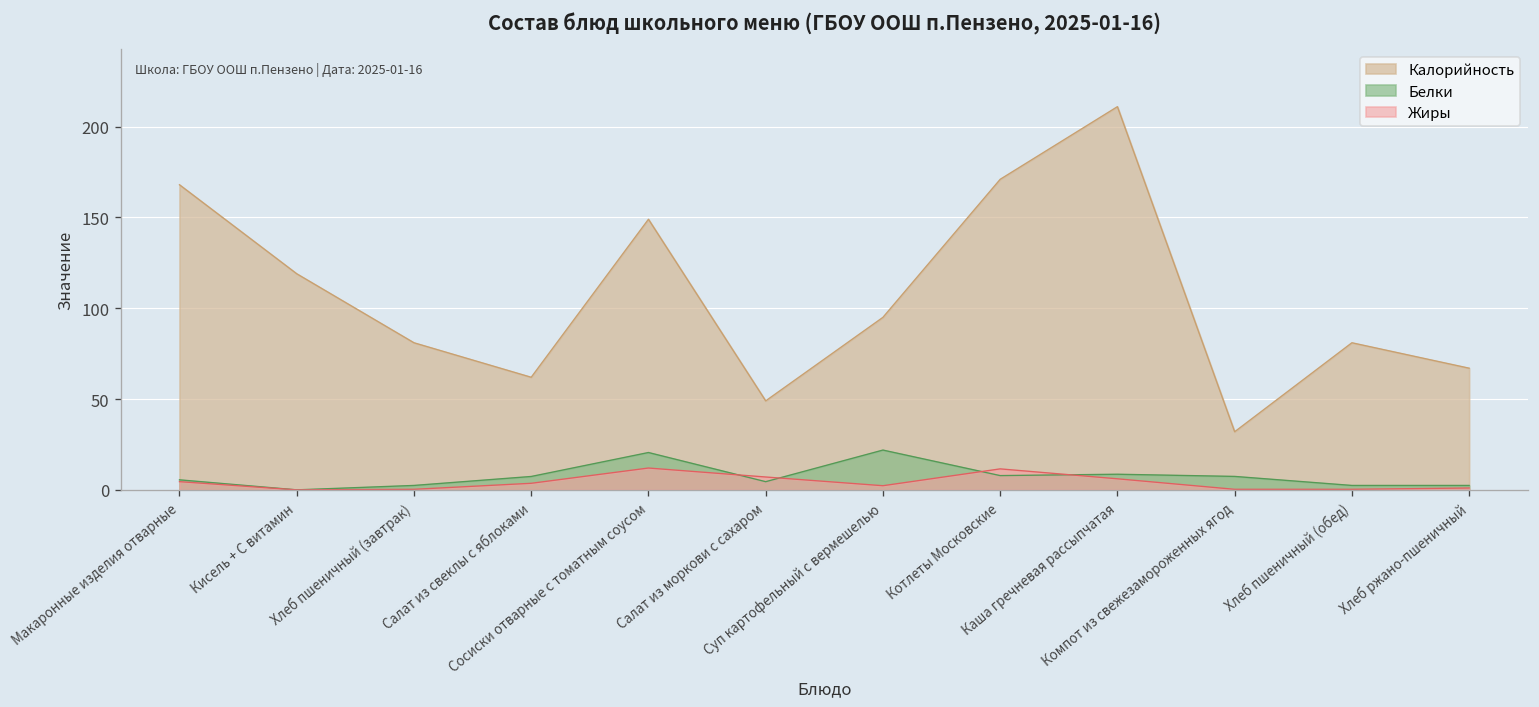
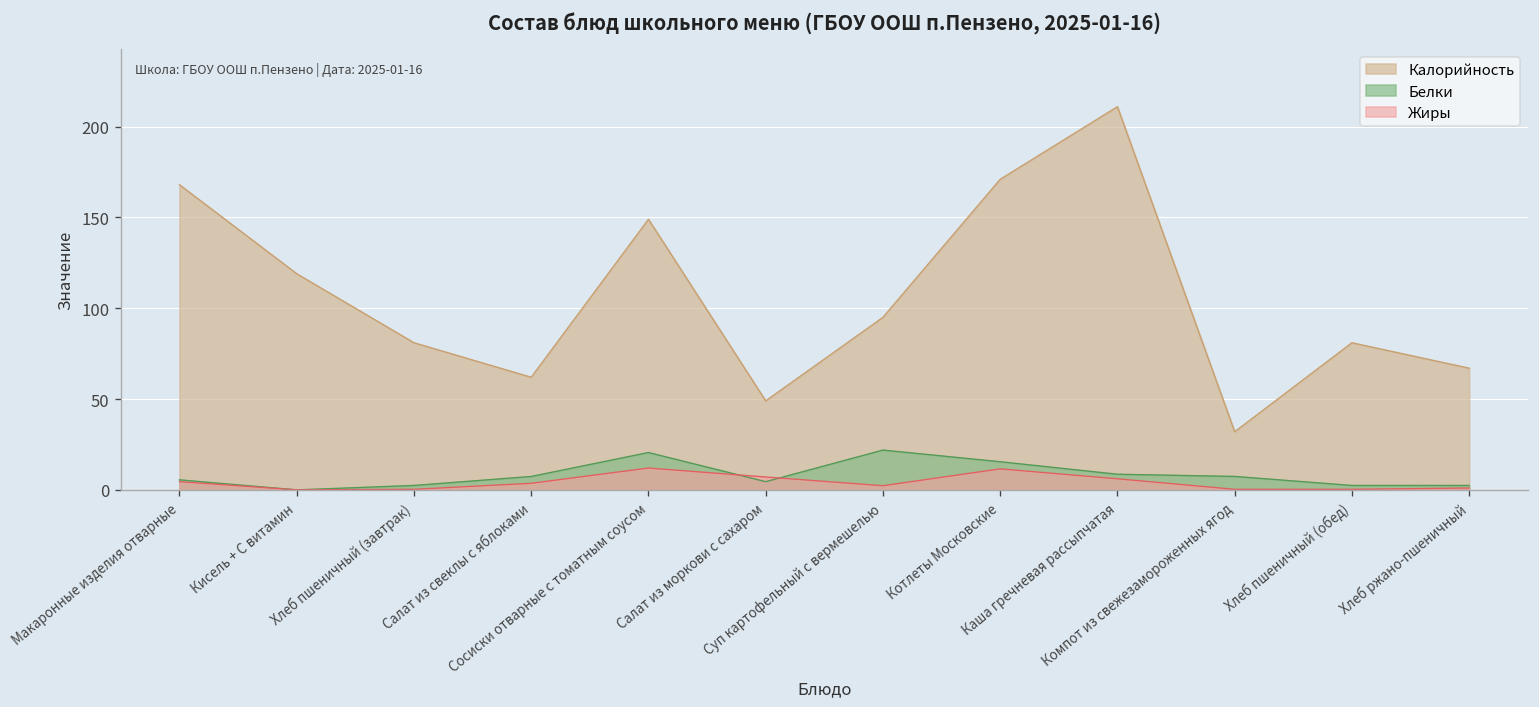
  {
    "Белки": {
      "Хлеб пшеничный (завтрак)": 2,
      "Салат из свеклы с яблоками": 7,
      "Сосиски отварные с томатным соусом": 21,
      "Салат из моркови с сахаром": 5,
      "Суп картофельный с вермешелью": 22,
-     "Котлеты Московские": 8,
+     "Котлеты Московские": 15,
      "Каша гречневая рассыпчатая": 9,
      "Компот из свежезамороженных ягод": 7,
      "Хлеб пшеничный (обед)": 2
    }
  }
